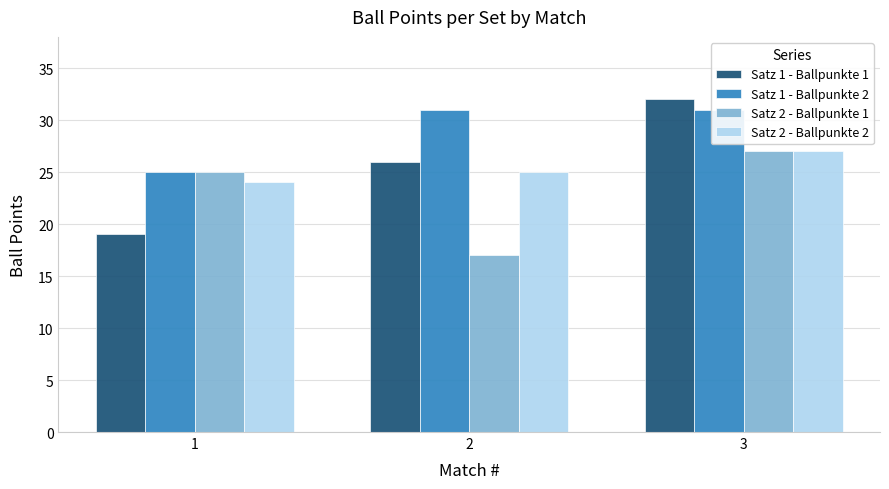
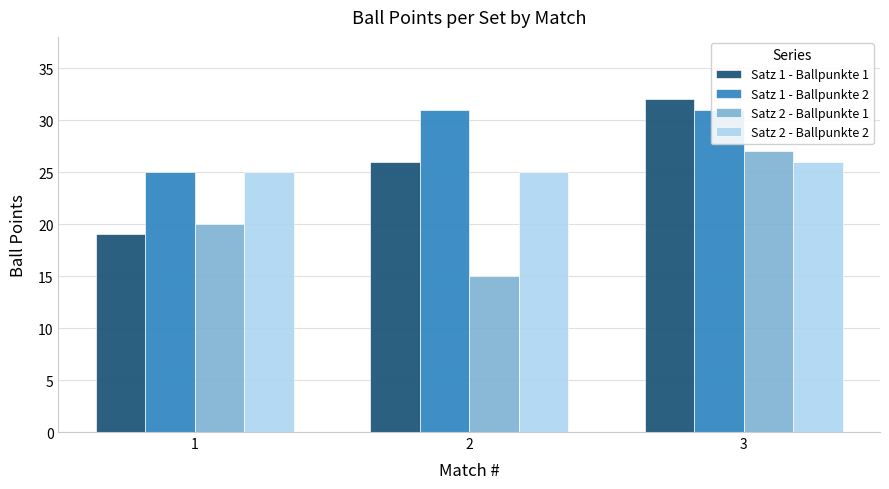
  {
    "Satz 1 - Ballpunkte 1": {
      "1": 19,
      "2": 26,
      "3": 32
    },
    "Satz 1 - Ballpunkte 2": {
      "1": 25,
      "2": 31
    },
    "Satz 2 - Ballpunkte 1": {
-     "1": 25,
-     "2": 17,
+     "1": 20,
+     "2": 15,
      "3": 27
    },
    "Satz 2 - Ballpunkte 2": {
-     "1": 24,
+     "1": 25,
      "2": 25,
-     "3": 27
+     "3": 26
    }
  }
